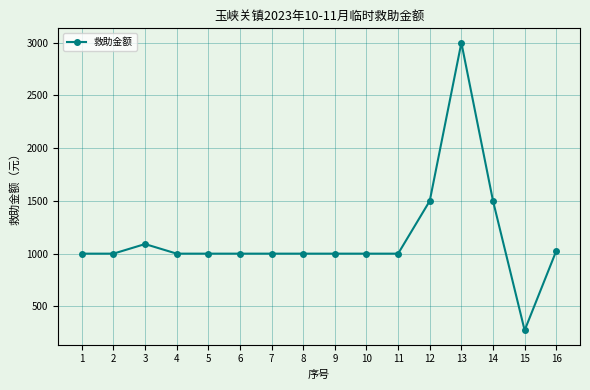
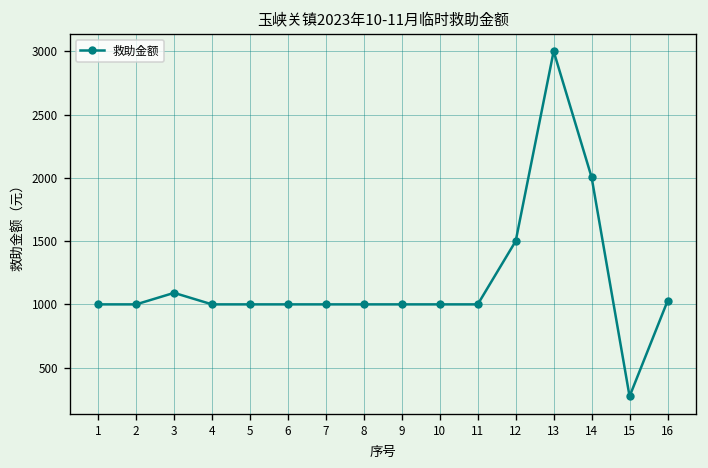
  {
    "1": 1000,
    "2": 1000,
    "3": 1090,
    "4": 1000,
    "5": 1000,
    "6": 1000,
    "7": 1000,
    "8": 1000,
    "9": 1000,
    "10": 1000,
    "11": 1000,
    "12": 1500,
    "13": 3000,
-   "14": 1500,
+   "14": 2000,
    "15": 270,
    "16": 1030
  }
